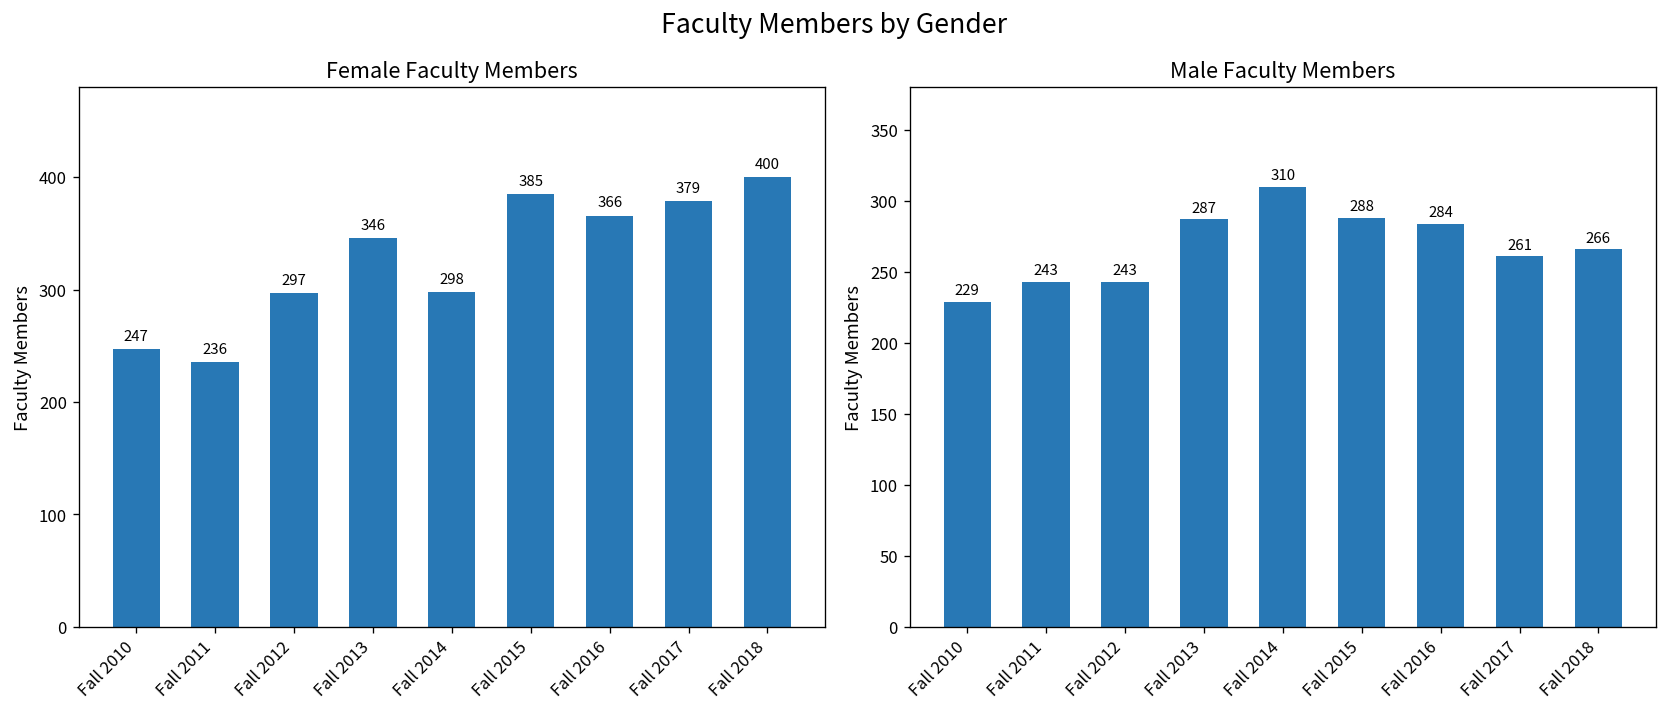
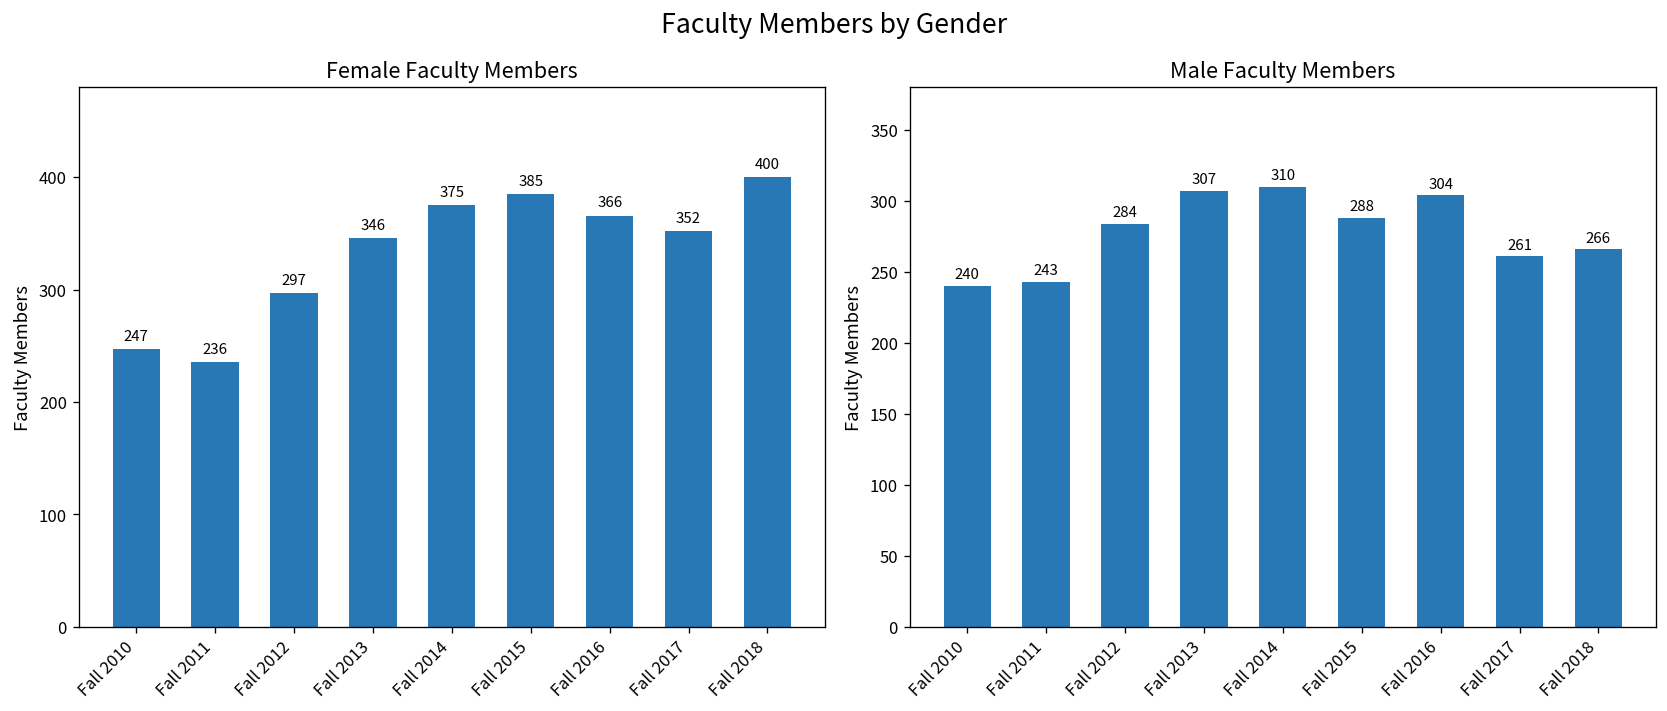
  {
    "Female Faculty Members": {
      "Fall 2010": 247,
      "Fall 2011": 236,
      "Fall 2012": 297,
      "Fall 2013": 346,
-     "Fall 2014": 298,
+     "Fall 2014": 375,
      "Fall 2015": 385,
      "Fall 2016": 366,
-     "Fall 2017": 379,
+     "Fall 2017": 352,
      "Fall 2018": 400
    },
    "Male Faculty Members": {
-     "Fall 2010": 229,
+     "Fall 2010": 240,
      "Fall 2011": 243,
-     "Fall 2012": 243,
-     "Fall 2013": 287,
+     "Fall 2012": 284,
+     "Fall 2013": 307,
      "Fall 2014": 310,
      "Fall 2015": 288,
-     "Fall 2016": 284,
+     "Fall 2016": 304,
      "Fall 2017": 261,
      "Fall 2018": 266
    }
  }
